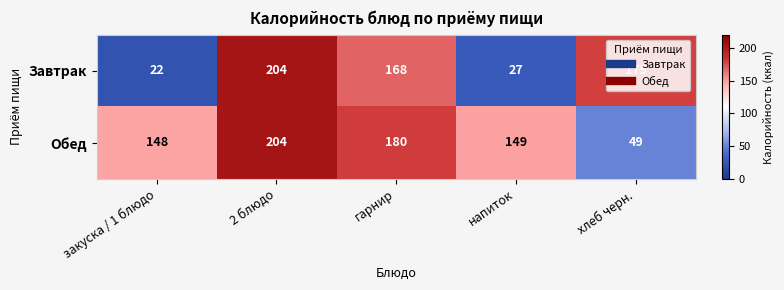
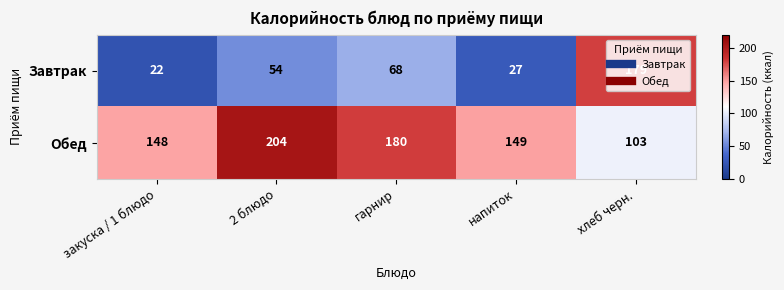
  {
    "Завтрак": {
      "закуска / 1 блюдо": 22,
-     "2 блюдо": 204,
-     "гарнир": 168,
+     "2 блюдо": 54,
+     "гарнир": 68,
      "напиток": 27
    },
    "Обед": {
      "закуска / 1 блюдо": 148,
      "2 блюдо": 204,
      "гарнир": 180,
      "напиток": 149,
-     "хлеб черн.": 49
+     "хлеб черн.": 103
    }
  }
